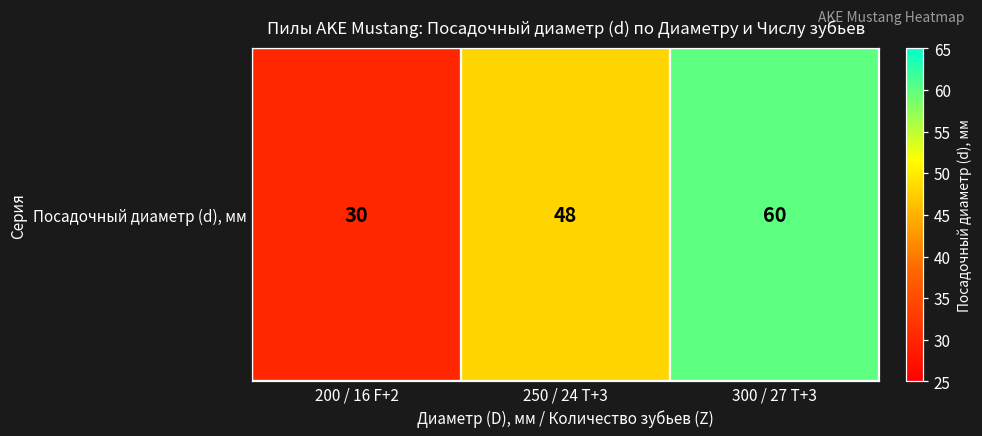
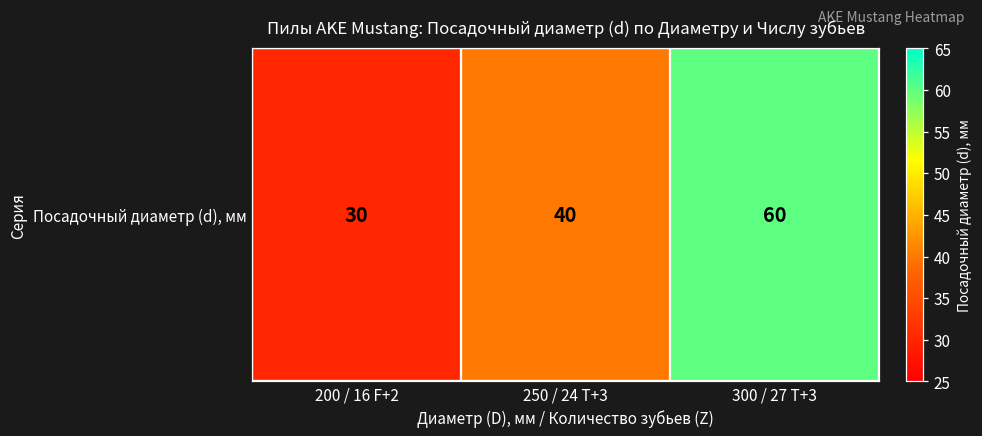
  {
    "Посадочный диаметр (d), мм": {
      "200 / 16 F+2": 30,
-     "250 / 24 T+3": 48,
+     "250 / 24 T+3": 40,
      "300 / 27 T+3": 60
    }
  }
